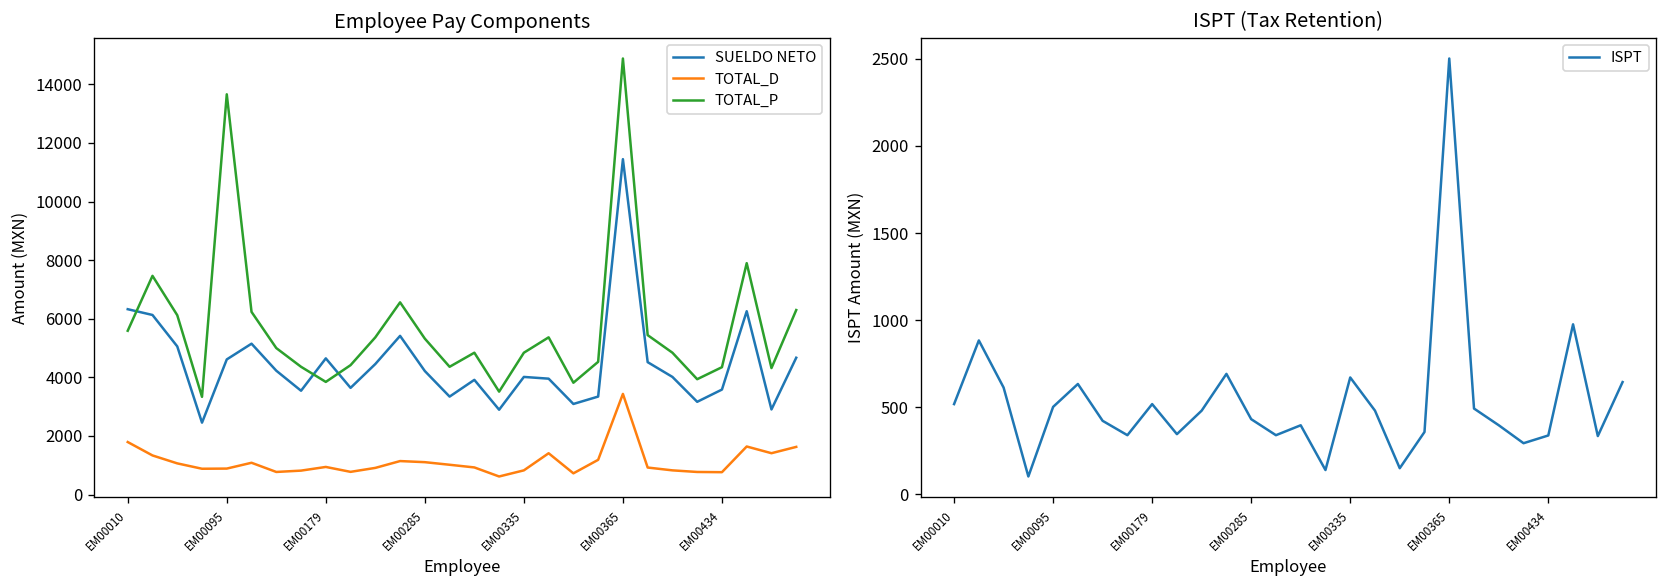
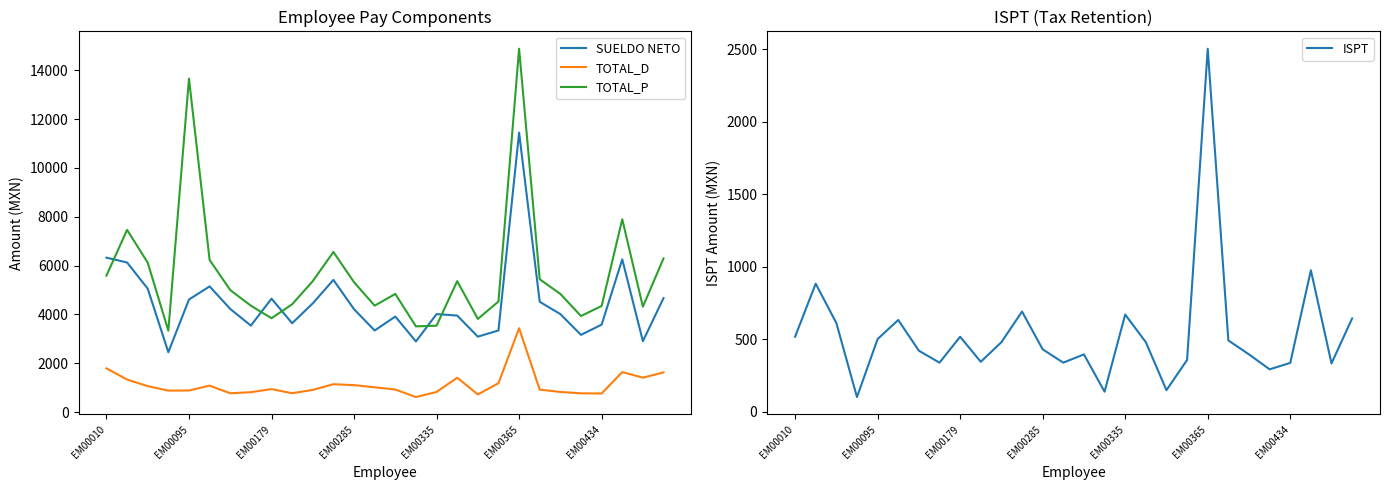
  {
    "Employee Pay Components": {
      "SUELDO NETO": {
        "EM00010": 6300,
        "EM00095": 4600,
        "EM00179": 4600,
        "EM00285": 4200,
        "EM00335": 4000,
        "EM00365": 11400,
        "EM00434": 3600
      },
      "TOTAL_D": {
        "EM00010": 1800,
        "EM00095": 900,
        "EM00179": 900,
        "EM00285": 1100,
        "EM00335": 800,
        "EM00365": 3400,
        "EM00434": 800
      },
      "TOTAL_P": {
        "EM00010": 5600,
        "EM00095": 13700,
        "EM00179": 3800,
        "EM00285": 5300,
-       "EM00335": 4800,
+       "EM00335": 3500,
        "EM00365": 14900,
        "EM00434": 4300
      }
    },
    "ISPT (Tax Retention)": {
      "EM00010": 520,
      "EM00095": 500,
      "EM00179": 520,
      "EM00285": 430,
      "EM00335": 670,
      "EM00365": 2500,
      "EM00434": 340
    }
  }
